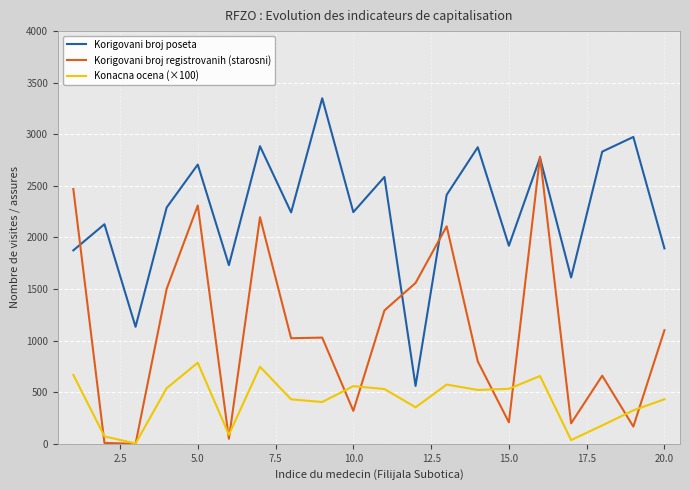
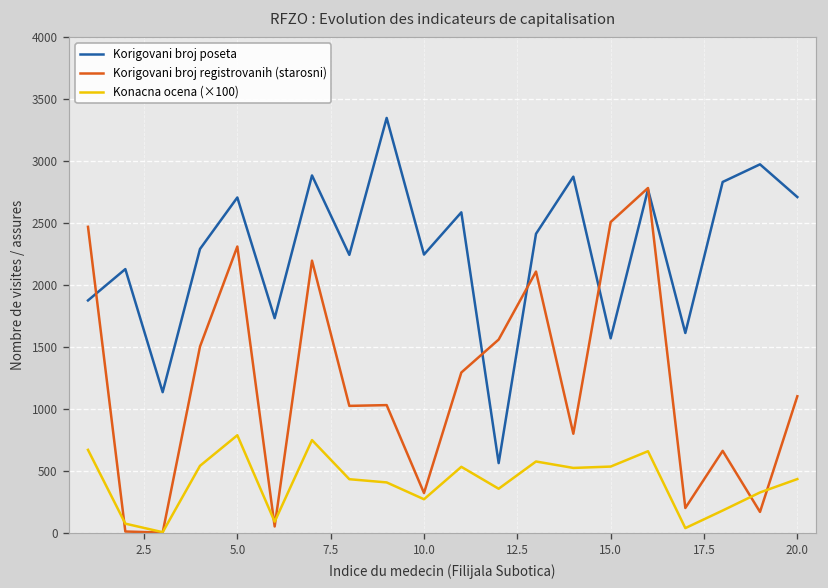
  {
    "Korigovani broj poseta": {
      "5.0": 2710,
      "10.0": 2250,
-     "15.0": 1920,
-     "20.0": 1890
+     "15.0": 1570,
+     "20.0": 2710
    },
    "Korigovani broj registrovanih (starosni)": {
      "5.0": 2310,
      "10.0": 320,
-     "15.0": 210,
+     "15.0": 2510,
      "20.0": 1100
    },
    "Konacna ocena (×100)": {
      "5.0": 790,
-     "10.0": 560,
+     "10.0": 270,
      "15.0": 530,
      "20.0": 430
    }
  }
